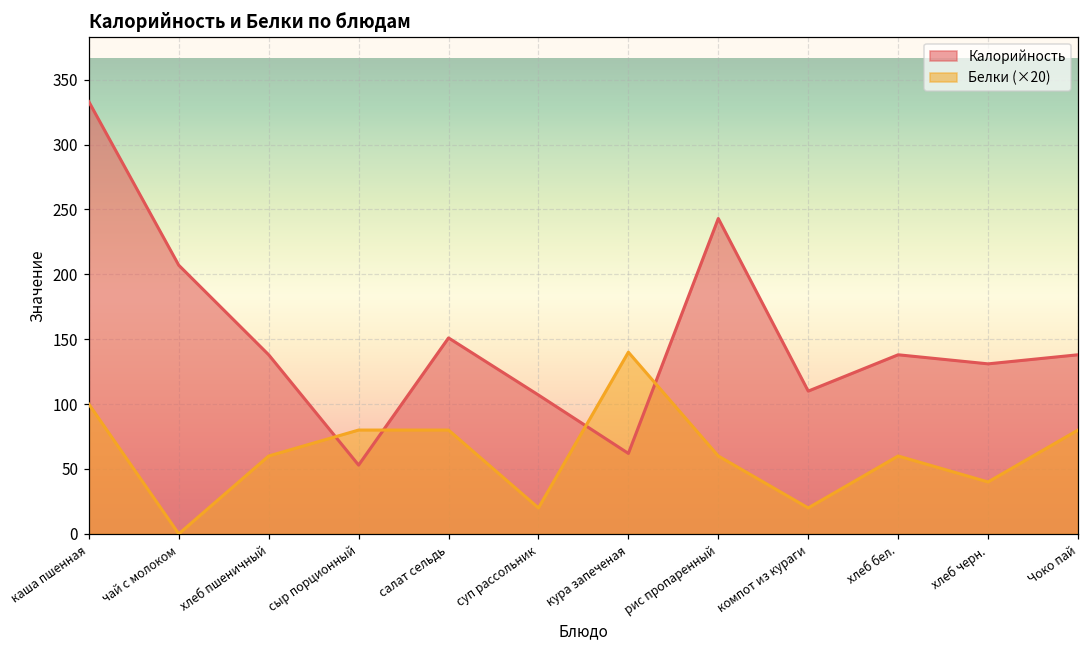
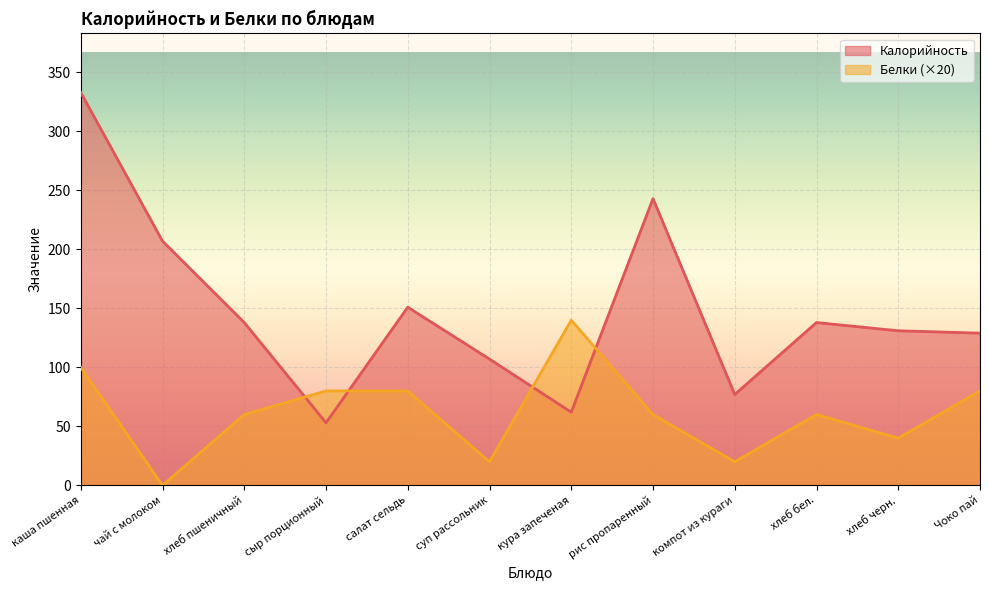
  {
    "Калорийность": {
      "каша пшенная": 333,
      "чай с молоком": 207,
      "хлеб пшеничный": 138,
      "сыр порционный": 53,
      "салат сельдь": 151,
      "суп рассольник": 107,
      "кура запеченая": 62,
      "рис пропаренный": 243,
-     "компот из кураги": 110,
+     "компот из кураги": 77,
      "хлеб бел.": 138,
      "хлеб черн.": 131,
-     "Чоко пай": 138
+     "Чоко пай": 129
    },
    "Белки (×20)": {
      "каша пшенная": 100,
      "чай с молоком": 0,
      "хлеб пшеничный": 60,
      "сыр порционный": 80,
      "салат сельдь": 80,
      "суп рассольник": 20,
      "кура запеченая": 140,
      "рис пропаренный": 60,
      "компот из кураги": 20,
      "хлеб бел.": 60,
      "хлеб черн.": 40,
      "Чоко пай": 80
    }
  }
